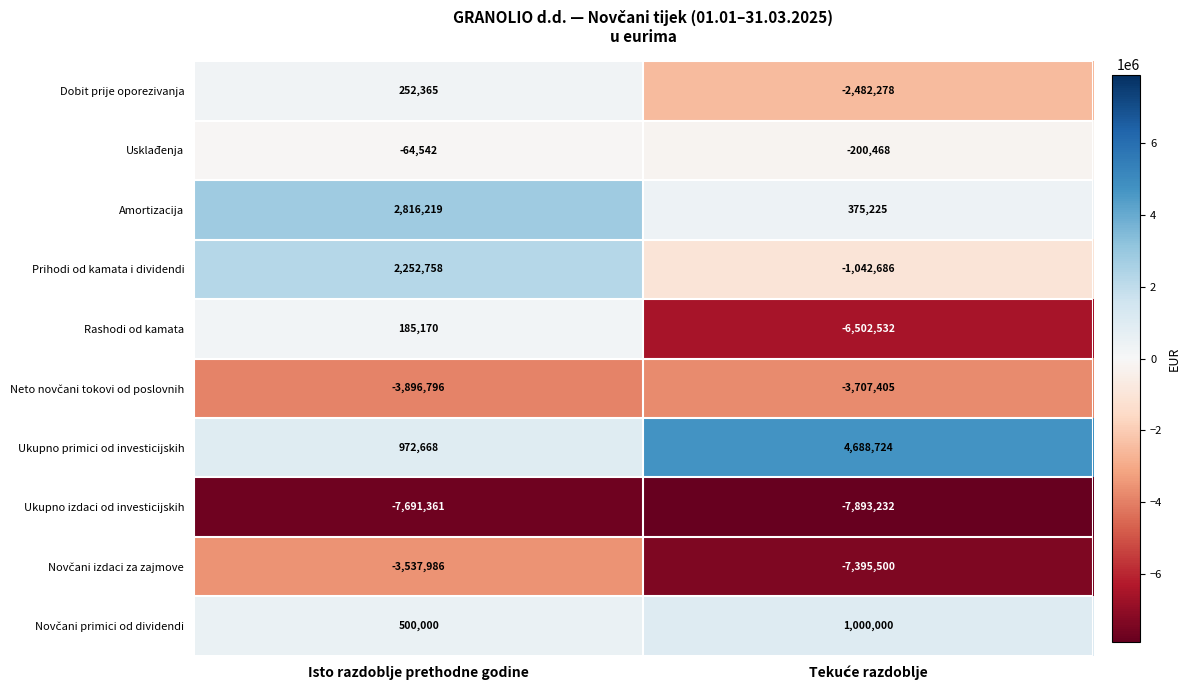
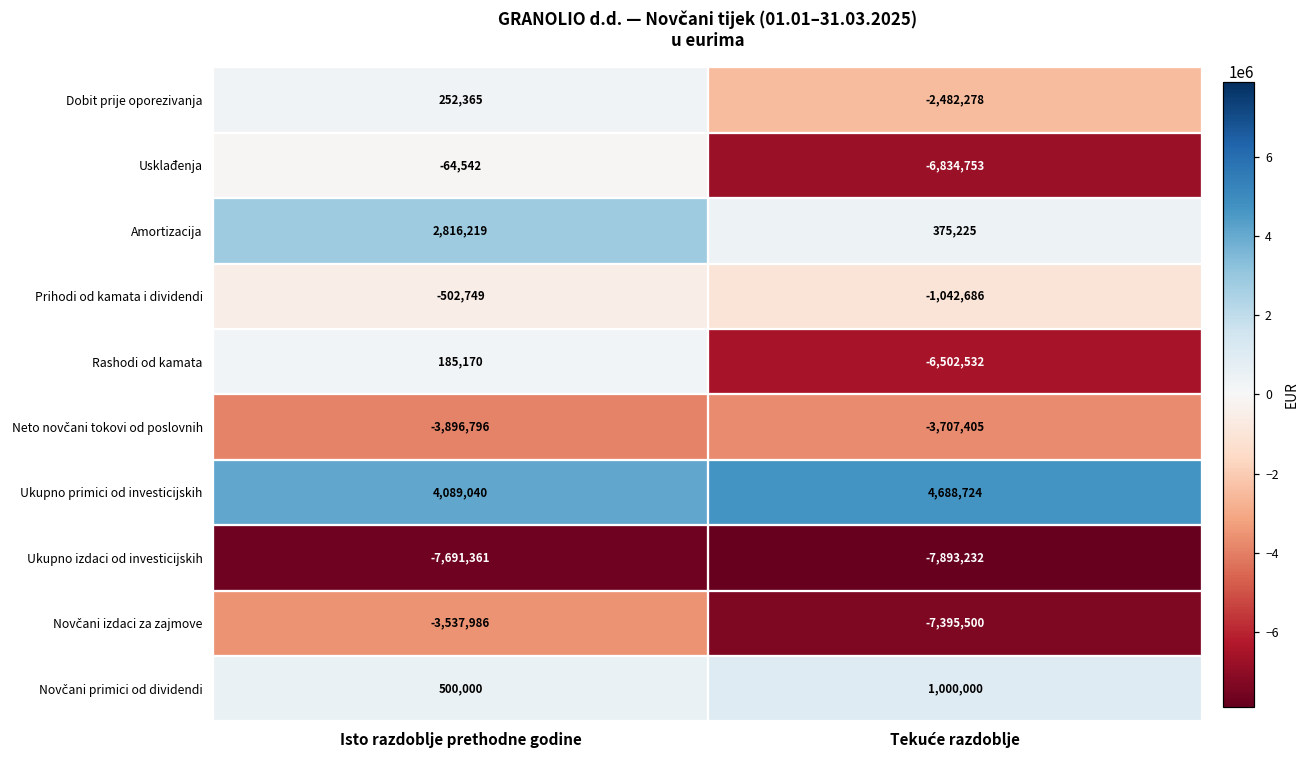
  {
    "Dobit prije oporezivanja": {
      "Isto razdoblje prethodne godine": "252,365",
      "Tekuće razdoblje": "-2,482,278"
    },
    "Usklađenja": {
      "Isto razdoblje prethodne godine": "-64,542",
-     "Tekuće razdoblje": "-200,468"
+     "Tekuće razdoblje": "-6,834,753"
    },
    "Amortizacija": {
      "Isto razdoblje prethodne godine": "2,816,219",
      "Tekuće razdoblje": "375,225"
    },
    "Prihodi od kamata i dividendi": {
-     "Isto razdoblje prethodne godine": "2,252,758",
+     "Isto razdoblje prethodne godine": "-502,749",
      "Tekuće razdoblje": "-1,042,686"
    },
    "Rashodi od kamata": {
      "Isto razdoblje prethodne godine": "185,170",
      "Tekuće razdoblje": "-6,502,532"
    },
    "Neto novčani tokovi od poslovnih": {
      "Isto razdoblje prethodne godine": "-3,896,796",
      "Tekuće razdoblje": "-3,707,405"
    },
    "Ukupno primici od investicijskih": {
-     "Isto razdoblje prethodne godine": "972,668",
+     "Isto razdoblje prethodne godine": "4,089,040",
      "Tekuće razdoblje": "4,688,724"
    },
    "Ukupno izdaci od investicijskih": {
      "Isto razdoblje prethodne godine": "-7,691,361",
      "Tekuće razdoblje": "-7,893,232"
    },
    "Novčani izdaci za zajmove": {
      "Isto razdoblje prethodne godine": "-3,537,986",
      "Tekuće razdoblje": "-7,395,500"
    },
    "Novčani primici od dividendi": {
      "Isto razdoblje prethodne godine": "500,000",
      "Tekuće razdoblje": "1,000,000"
    }
  }
